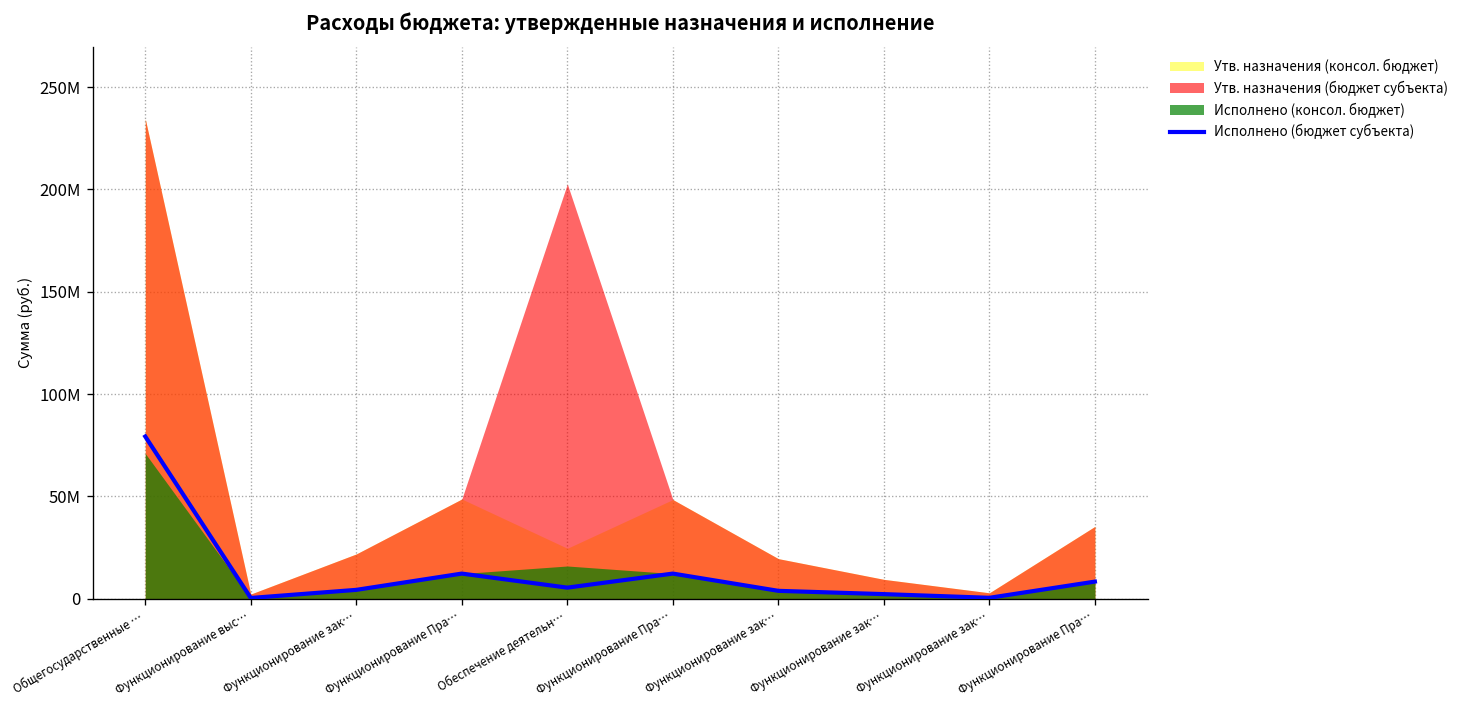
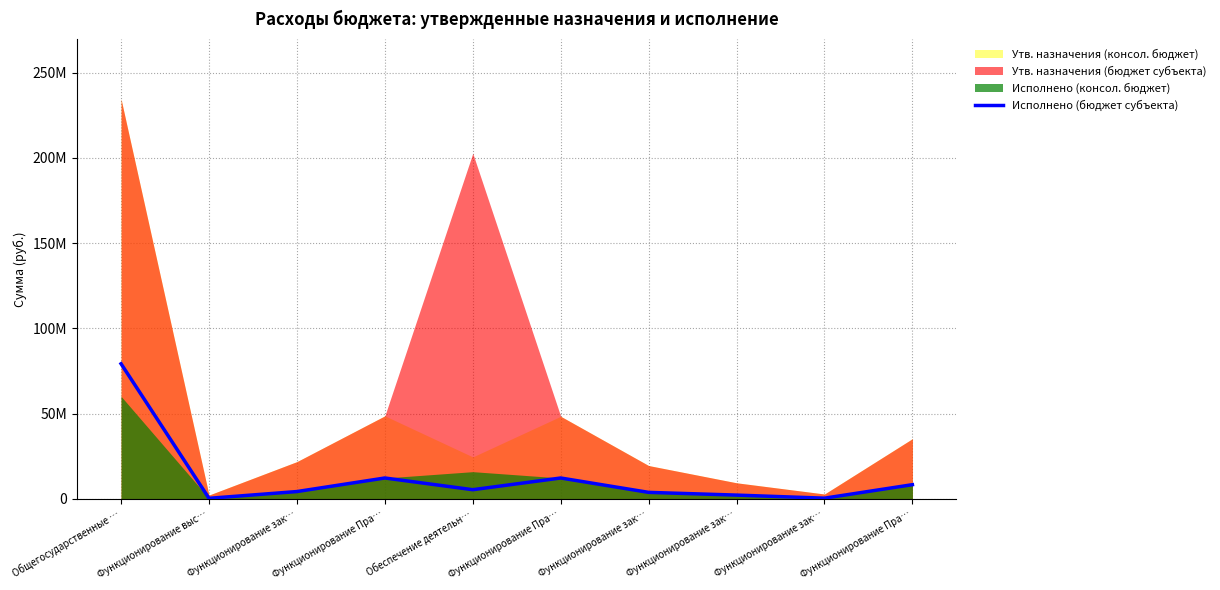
  {
    "Исполнено (бюджет субъекта)": {
      "Общегосударственные …": 79000000,
      "Обеспечение деятельн…": 5000000
    },
    "Утв. назначения (консол. бюджет)": {
      "Обеспечение деятельн…": 25000000
    },
    "Утв. назначения (бюджет субъекта)": {
      "Обеспечение деятельн…": 203000000
    },
    "Исполнено (консол. бюджет)": {
-     "Общегосударственные …": 71000000,
+     "Общегосударственные …": 60000000,
      "Обеспечение деятельн…": 16000000
    }
  }
